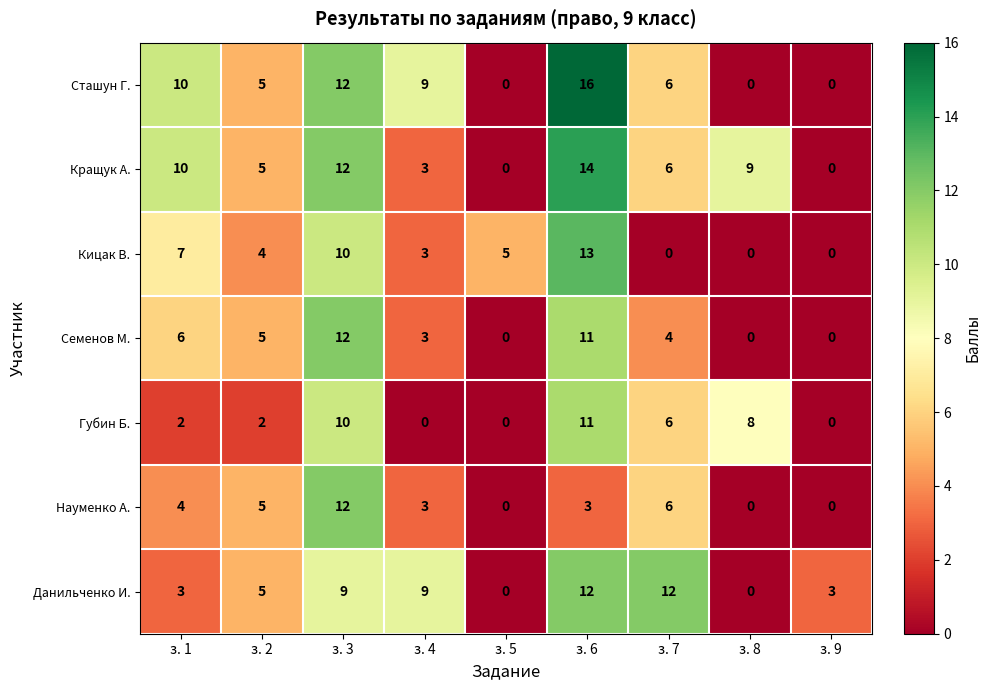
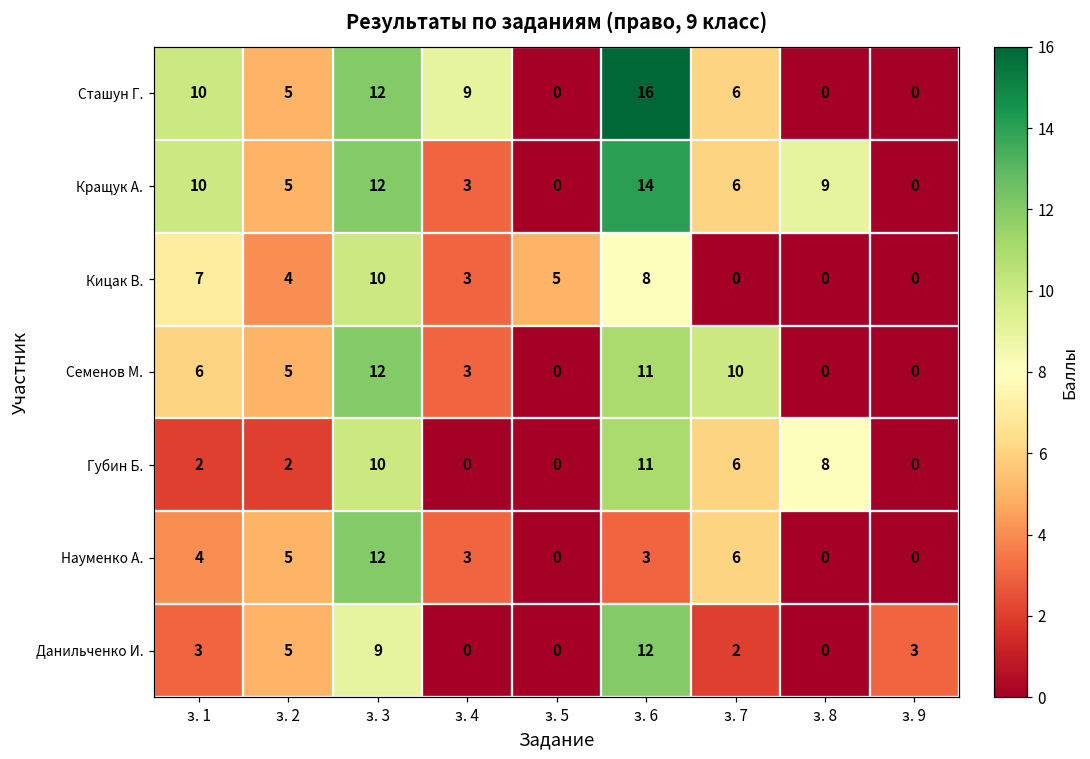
  {
    "Сташун Г.": {
      "з. 1": 10,
      "з. 2": 5,
      "з. 3": 12,
      "з. 4": 9,
      "з. 5": 0,
      "з. 6": 16,
      "з. 7": 6,
      "з. 8": 0,
      "з. 9": 0
    },
    "Кращук А.": {
      "з. 1": 10,
      "з. 2": 5,
      "з. 3": 12,
      "з. 4": 3,
      "з. 5": 0,
      "з. 6": 14,
      "з. 7": 6,
      "з. 8": 9,
      "з. 9": 0
    },
    "Кицак В.": {
      "з. 1": 7,
      "з. 2": 4,
      "з. 3": 10,
      "з. 4": 3,
      "з. 5": 5,
-     "з. 6": 13,
+     "з. 6": 8,
      "з. 7": 0,
      "з. 8": 0,
      "з. 9": 0
    },
    "Семенов М.": {
      "з. 1": 6,
      "з. 2": 5,
      "з. 3": 12,
      "з. 4": 3,
      "з. 5": 0,
      "з. 6": 11,
-     "з. 7": 4,
+     "з. 7": 10,
      "з. 8": 0,
      "з. 9": 0
    },
    "Губин Б.": {
      "з. 1": 2,
      "з. 2": 2,
      "з. 3": 10,
      "з. 4": 0,
      "з. 5": 0,
      "з. 6": 11,
      "з. 7": 6,
      "з. 8": 8,
      "з. 9": 0
    },
    "Науменко А.": {
      "з. 1": 4,
      "з. 2": 5,
      "з. 3": 12,
      "з. 4": 3,
      "з. 5": 0,
      "з. 6": 3,
      "з. 7": 6,
      "з. 8": 0,
      "з. 9": 0
    },
    "Данильченко И.": {
      "з. 1": 3,
      "з. 2": 5,
      "з. 3": 9,
-     "з. 4": 9,
+     "з. 4": 0,
      "з. 5": 0,
      "з. 6": 12,
-     "з. 7": 12,
+     "з. 7": 2,
      "з. 8": 0,
      "з. 9": 3
    }
  }
